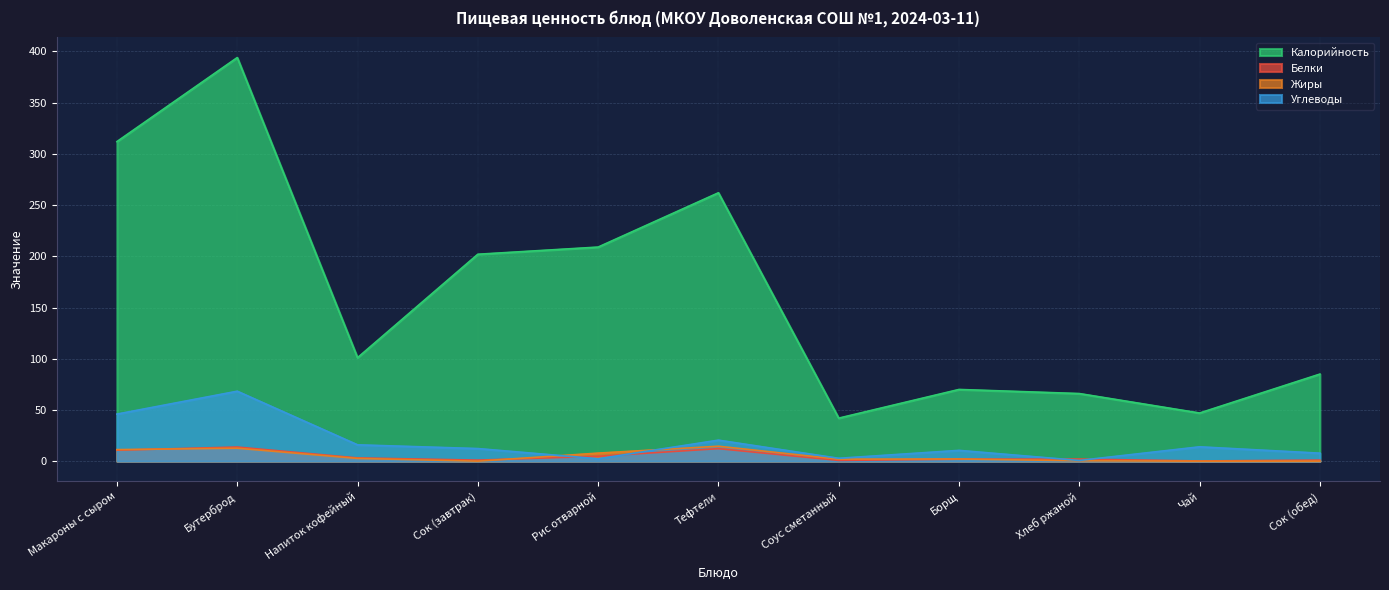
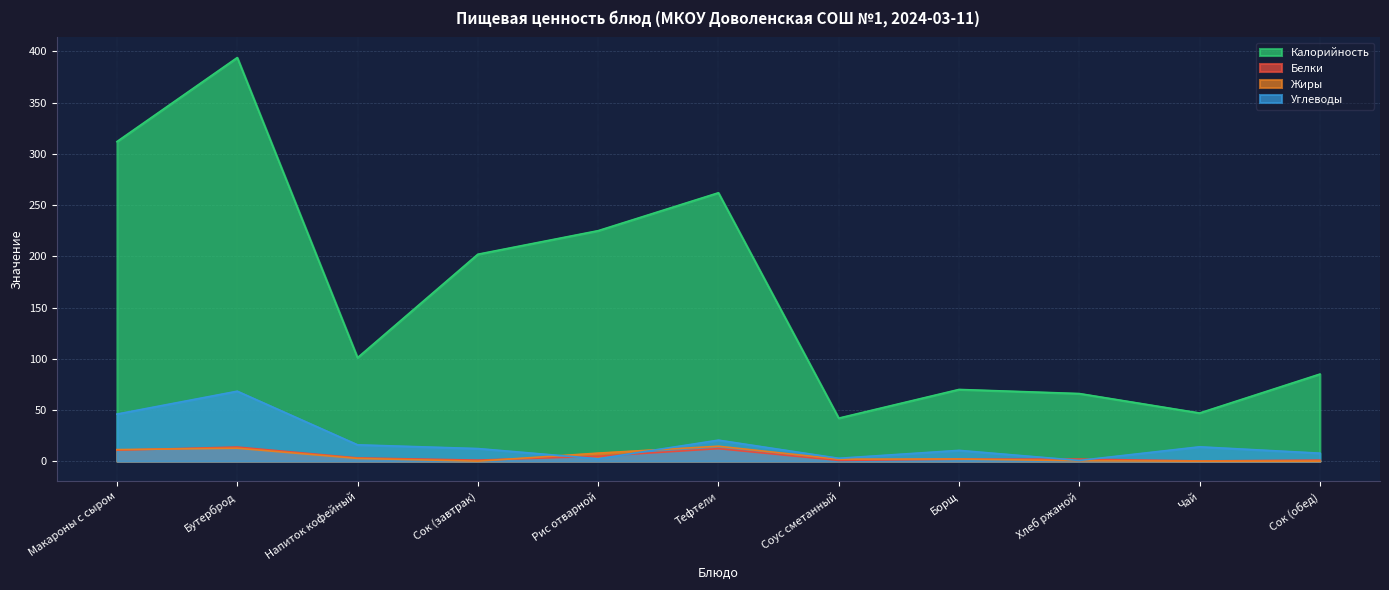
  {
    "Калорийность": {
      "Макароны с сыром": 312,
      "Бутерброд": 394,
      "Напиток кофейный": 101,
      "Сок (завтрак)": 202,
-     "Рис отварной": 209,
+     "Рис отварной": 225,
      "Тефтели": 262,
      "Соус сметанный": 42,
      "Борщ": 70,
      "Хлеб ржаной": 66,
      "Чай": 47,
      "Сок (обед)": 85
    },
    "Углеводы": {
      "Макароны с сыром": 46,
      "Бутерброд": 68,
      "Напиток кофейный": 16,
      "Сок (завтрак)": 12,
      "Тефтели": 21,
      "Борщ": 11,
      "Чай": 14,
      "Сок (обед)": 8
    }
  }
